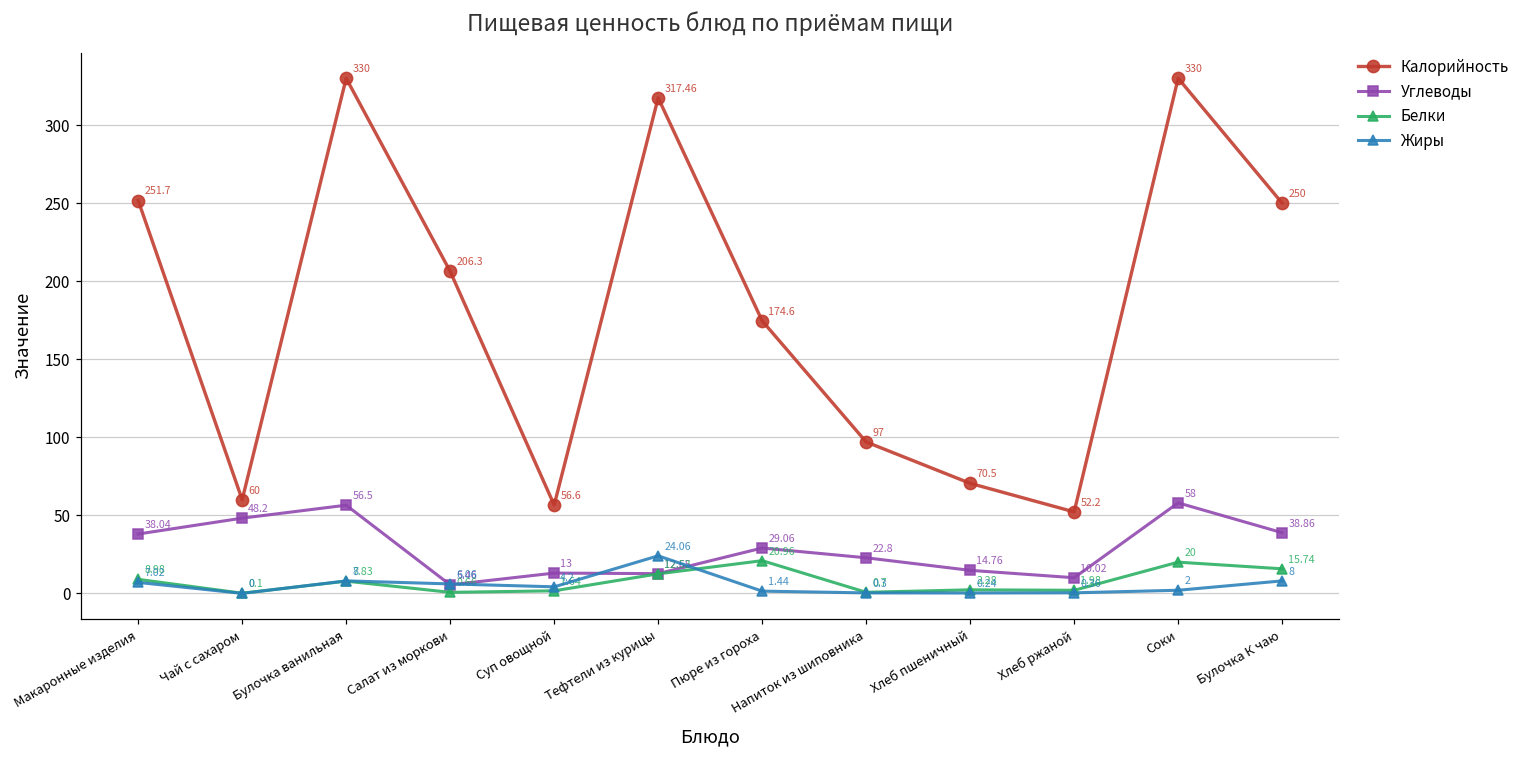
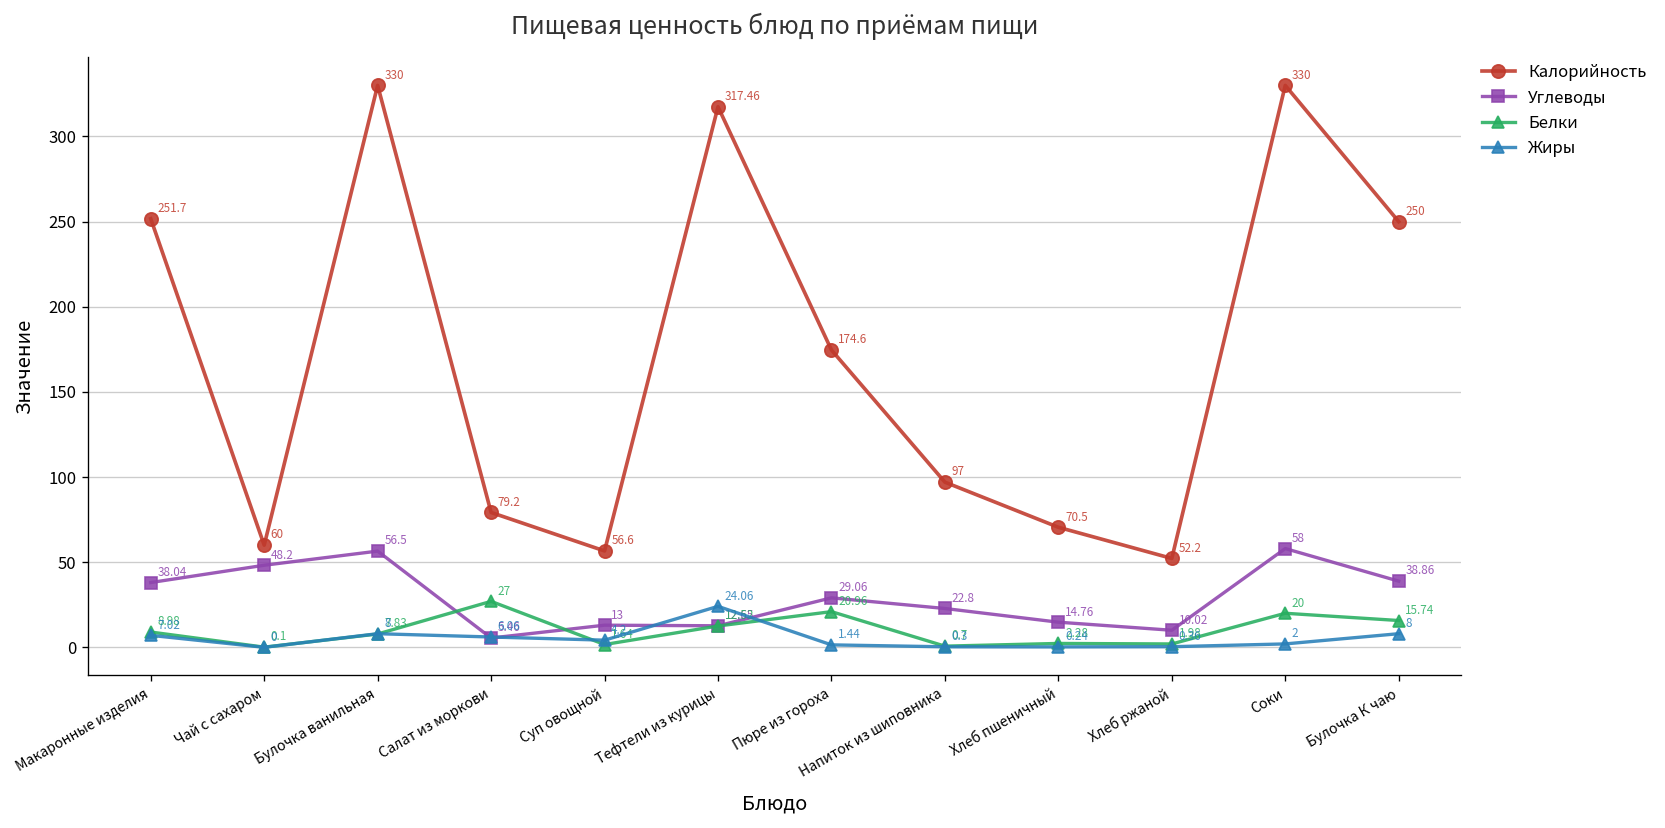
  {
    "Калорийность": {
      "Макаронные изделия": 251.7,
      "Чай с сахаром": 60,
      "Булочка ванильная": 330,
-     "Салат из моркови": 206.3,
+     "Салат из моркови": 79.2,
      "Суп овощной": 56.6,
      "Тефтели из курицы": 317.46,
      "Пюре из гороха": 174.6,
      "Напиток из шиповника": 97,
      "Хлеб пшеничный": 70.5,
      "Хлеб ржаной": 52.2,
      "Соки": 330,
      "Булочка К чаю": 250
    },
    "Углеводы": {
      "Макаронные изделия": 38.04,
      "Чай с сахаром": 48.2,
      "Булочка ванильная": 56.5,
      "Суп овощной": 13,
      "Пюре из гороха": 29.06,
      "Напиток из шиповника": 22.8,
      "Хлеб пшеничный": 14.76,
      "Хлеб ржаной": 10.02,
      "Соки": 58,
      "Булочка К чаю": 38.86
    },
    "Белки": {
-     "Салат из моркови": 0.66,
+     "Салат из моркови": 27,
      "Пюре из гороха": 20.96,
      "Соки": 20,
      "Булочка К чаю": 15.74
    },
    "Жиры": {
      "Тефтели из курицы": 24.06,
      "Пюре из гороха": 1.44,
      "Соки": 2,
      "Булочка К чаю": 8
    }
  }
